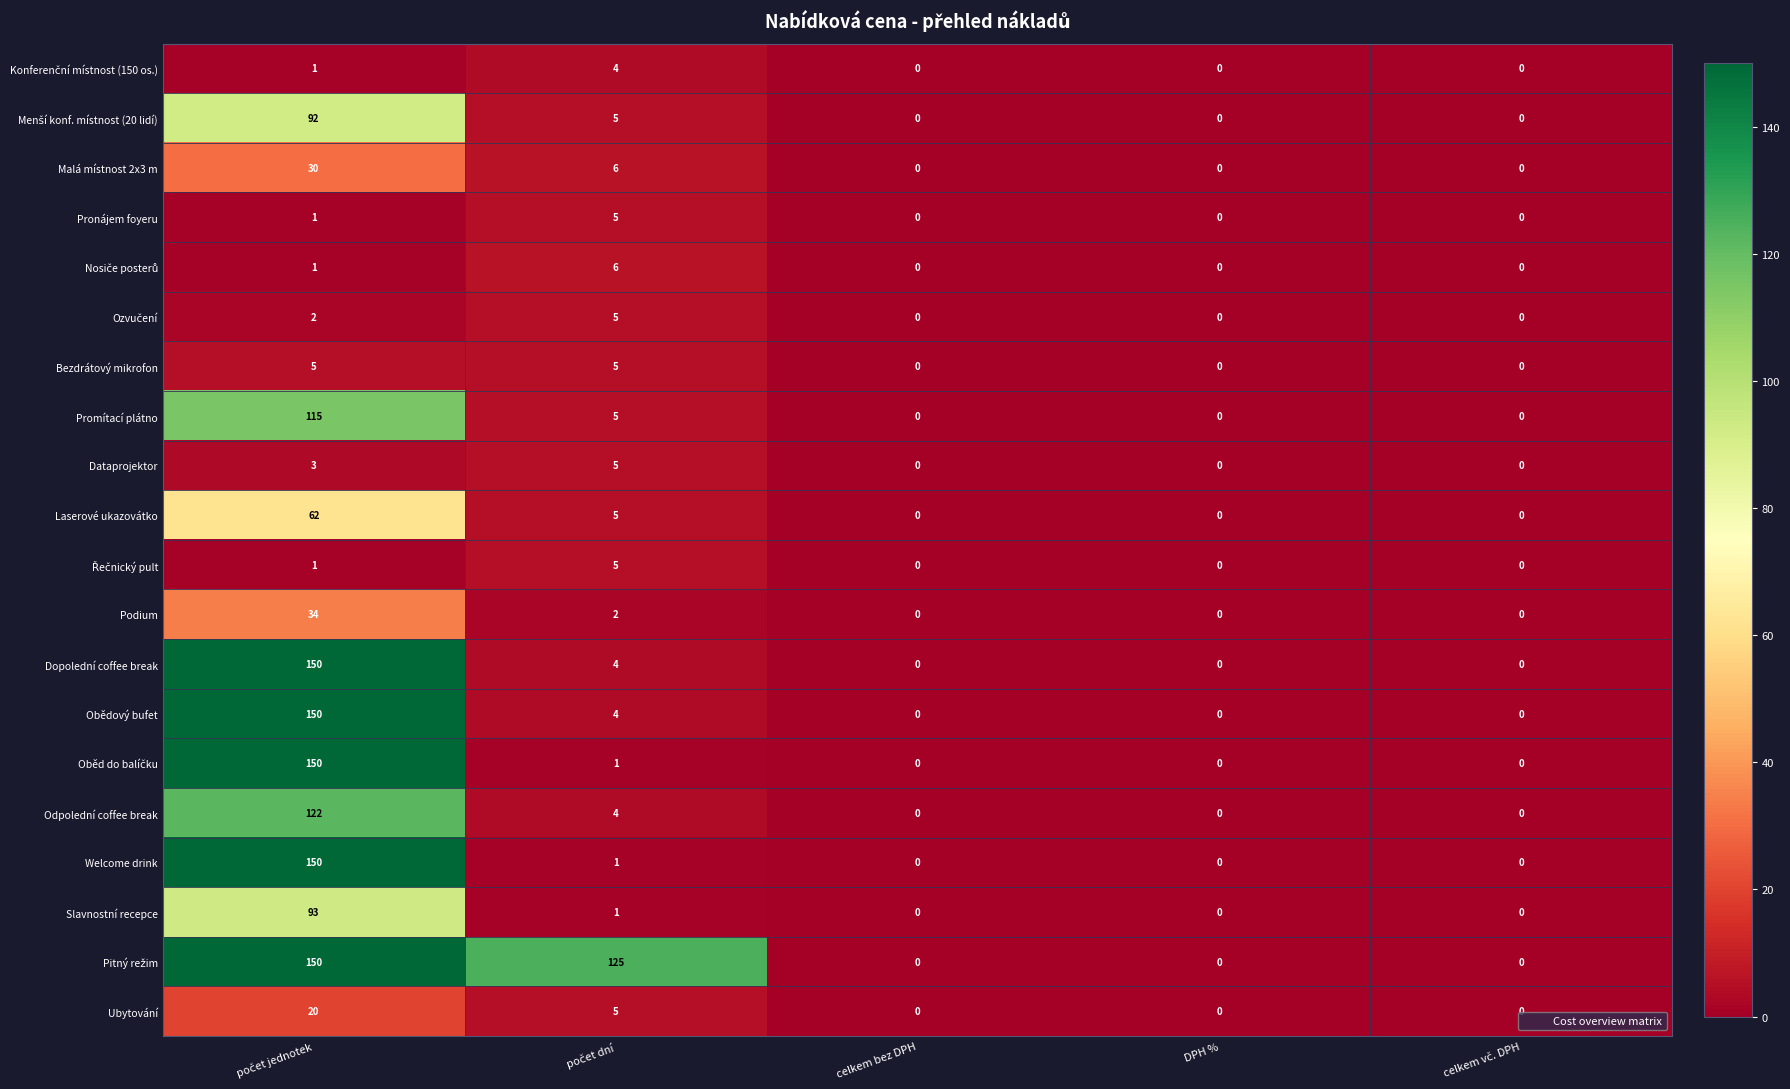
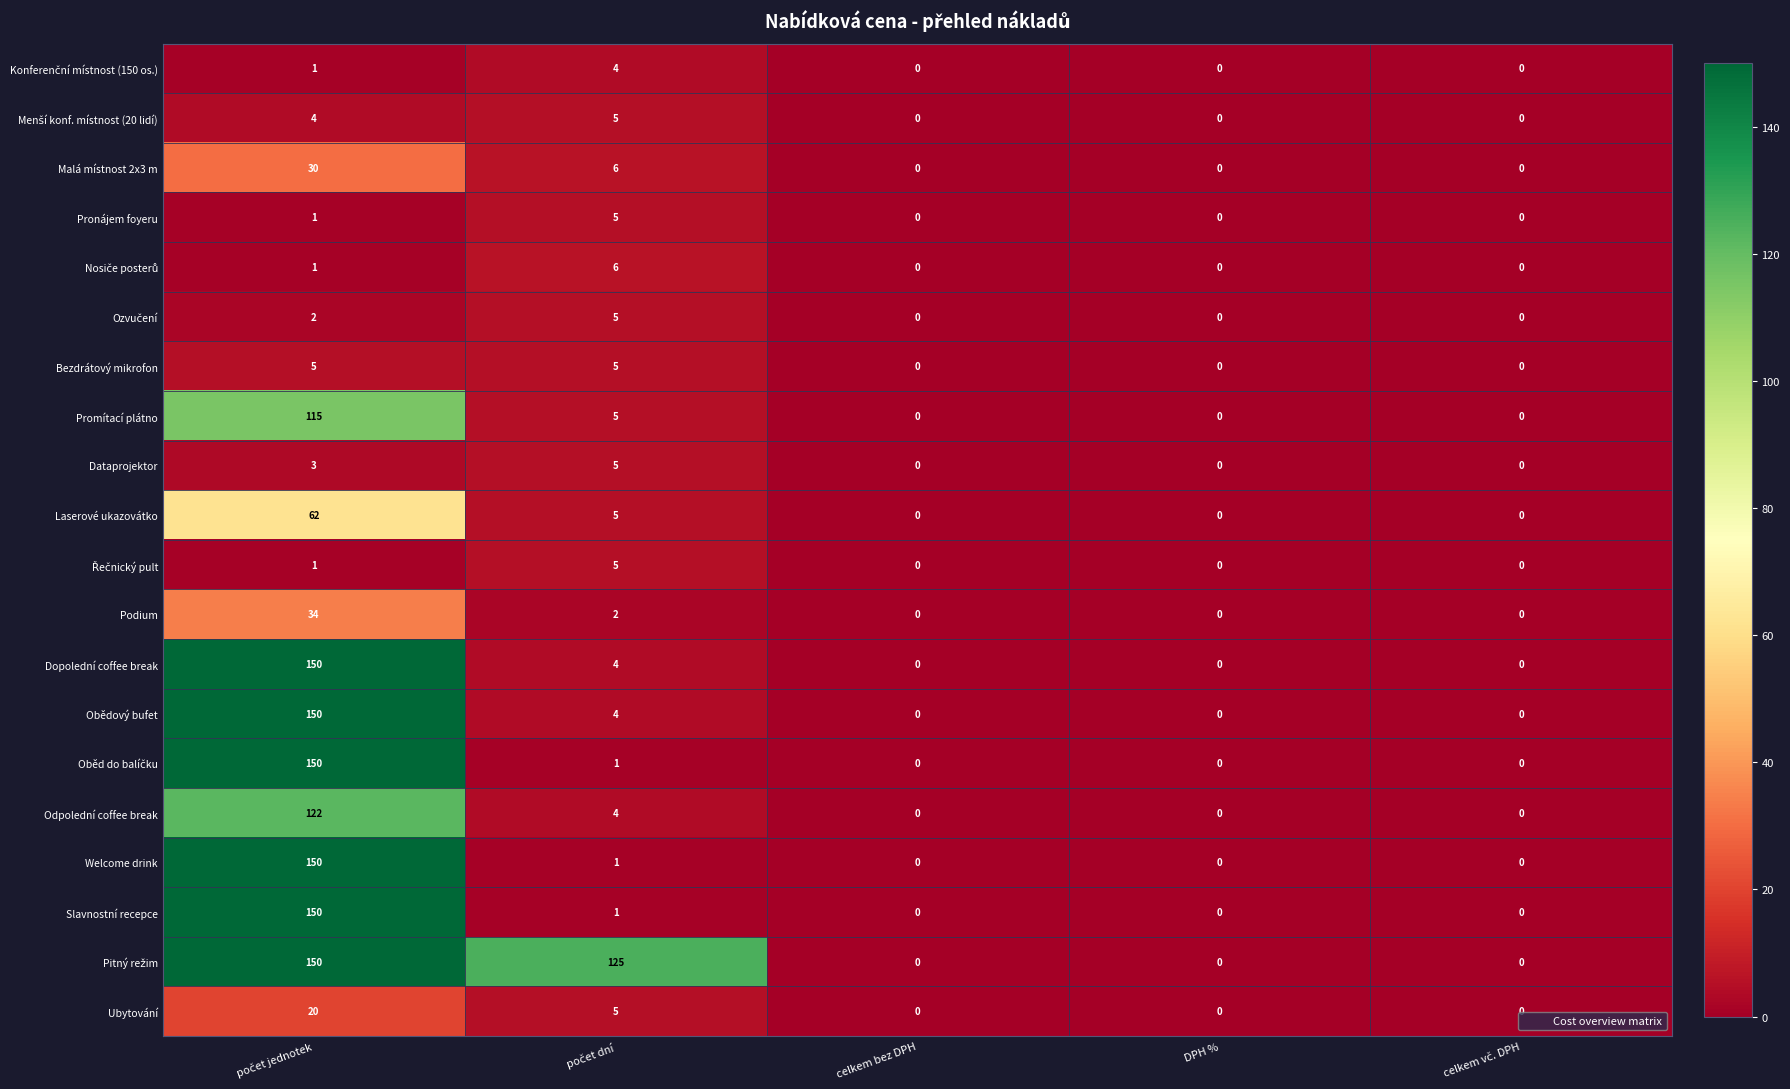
  {
    "Konferenční místnost (150 os.)": {
      "počet jednotek": 1,
      "počet dní": 4,
      "celkem bez DPH": 0,
      "DPH %": 0,
      "celkem vč. DPH": 0
    },
    "Menší konf. místnost (20 lidí)": {
-     "počet jednotek": 92,
+     "počet jednotek": 4,
      "počet dní": 5,
      "celkem bez DPH": 0,
      "DPH %": 0,
      "celkem vč. DPH": 0
    },
    "Malá místnost 2x3 m": {
      "počet jednotek": 30,
      "počet dní": 6,
      "celkem bez DPH": 0,
      "DPH %": 0,
      "celkem vč. DPH": 0
    },
    "Pronájem foyeru": {
      "počet jednotek": 1,
      "počet dní": 5,
      "celkem bez DPH": 0,
      "DPH %": 0,
      "celkem vč. DPH": 0
    },
    "Nosiče posterů": {
      "počet jednotek": 1,
      "počet dní": 6,
      "celkem bez DPH": 0,
      "DPH %": 0,
      "celkem vč. DPH": 0
    },
    "Ozvučení": {
      "počet jednotek": 2,
      "počet dní": 5,
      "celkem bez DPH": 0,
      "DPH %": 0,
      "celkem vč. DPH": 0
    },
    "Bezdrátový mikrofon": {
      "počet jednotek": 5,
      "počet dní": 5,
      "celkem bez DPH": 0,
      "DPH %": 0,
      "celkem vč. DPH": 0
    },
    "Promítací plátno": {
      "počet jednotek": 115,
      "počet dní": 5,
      "celkem bez DPH": 0,
      "DPH %": 0,
      "celkem vč. DPH": 0
    },
    "Dataprojektor": {
      "počet jednotek": 3,
      "počet dní": 5,
      "celkem bez DPH": 0,
      "DPH %": 0,
      "celkem vč. DPH": 0
    },
    "Laserové ukazovátko": {
      "počet jednotek": 62,
      "počet dní": 5,
      "celkem bez DPH": 0,
      "DPH %": 0,
      "celkem vč. DPH": 0
    },
    "Řečnický pult": {
      "počet jednotek": 1,
      "počet dní": 5,
      "celkem bez DPH": 0,
      "DPH %": 0,
      "celkem vč. DPH": 0
    },
    "Podium": {
      "počet jednotek": 34,
      "počet dní": 2,
      "celkem bez DPH": 0,
      "DPH %": 0,
      "celkem vč. DPH": 0
    },
    "Dopolední coffee break": {
      "počet jednotek": 150,
      "počet dní": 4,
      "celkem bez DPH": 0,
      "DPH %": 0,
      "celkem vč. DPH": 0
    },
    "Obědový bufet": {
      "počet jednotek": 150,
      "počet dní": 4,
      "celkem bez DPH": 0,
      "DPH %": 0,
      "celkem vč. DPH": 0
    },
    "Oběd do balíčku": {
      "počet jednotek": 150,
      "počet dní": 1,
      "celkem bez DPH": 0,
      "DPH %": 0,
      "celkem vč. DPH": 0
    },
    "Odpolední coffee break": {
      "počet jednotek": 122,
      "počet dní": 4,
      "celkem bez DPH": 0,
      "DPH %": 0,
      "celkem vč. DPH": 0
    },
    "Welcome drink": {
      "počet jednotek": 150,
      "počet dní": 1,
      "celkem bez DPH": 0,
      "DPH %": 0,
      "celkem vč. DPH": 0
    },
    "Slavnostní recepce": {
-     "počet jednotek": 93,
+     "počet jednotek": 150,
      "počet dní": 1,
      "celkem bez DPH": 0,
      "DPH %": 0,
      "celkem vč. DPH": 0
    },
    "Pitný režim": {
      "počet jednotek": 150,
      "počet dní": 125,
      "celkem bez DPH": 0,
      "DPH %": 0,
      "celkem vč. DPH": 0
    },
    "Ubytování": {
      "počet jednotek": 20,
      "počet dní": 5,
      "celkem bez DPH": 0,
      "DPH %": 0
    }
  }
